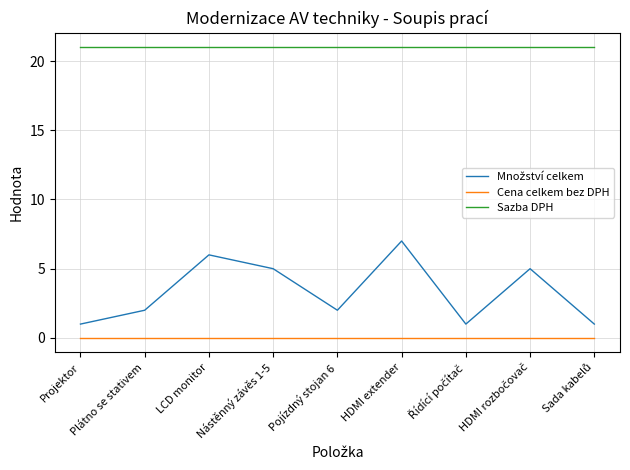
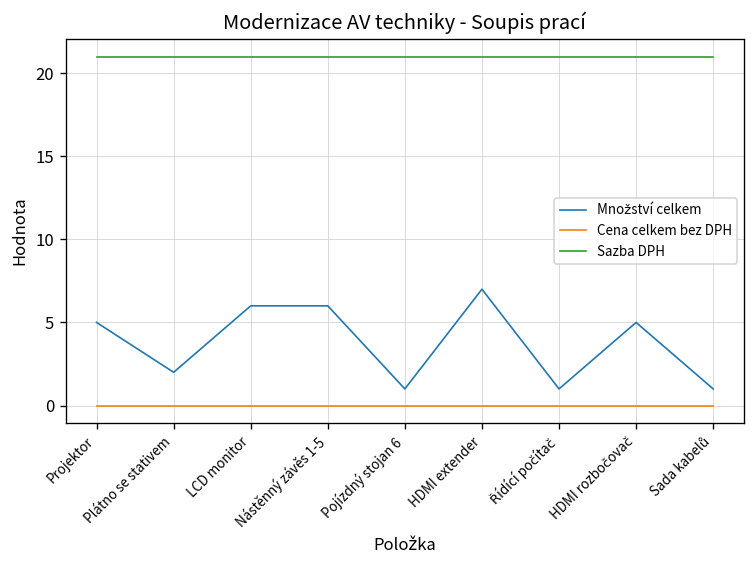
  {
    "Množství celkem": {
-     "Projektor": 1,
+     "Projektor": 5,
      "Plátno se stativem": 2,
      "LCD monitor": 6,
-     "Nástěnný závěs 1-5": 5,
-     "Pojízdný stojan 6": 2,
+     "Nástěnný závěs 1-5": 6,
+     "Pojízdný stojan 6": 1,
      "HDMI extender": 7,
      "Řídící počítač": 1,
      "HDMI rozbočovač": 5,
      "Sada kabelů": 1
    },
    "Cena celkem bez DPH": {
      "Projektor": 0,
      "Plátno se stativem": 0,
      "LCD monitor": 0,
      "Nástěnný závěs 1-5": 0,
      "Pojízdný stojan 6": 0,
      "HDMI extender": 0,
      "Řídící počítač": 0,
      "HDMI rozbočovač": 0,
      "Sada kabelů": 0
    },
    "Sazba DPH": {
      "Projektor": 21,
      "Plátno se stativem": 21,
      "LCD monitor": 21,
      "Nástěnný závěs 1-5": 21,
      "Pojízdný stojan 6": 21,
      "HDMI extender": 21,
      "Řídící počítač": 21,
      "HDMI rozbočovač": 21,
      "Sada kabelů": 21
    }
  }
